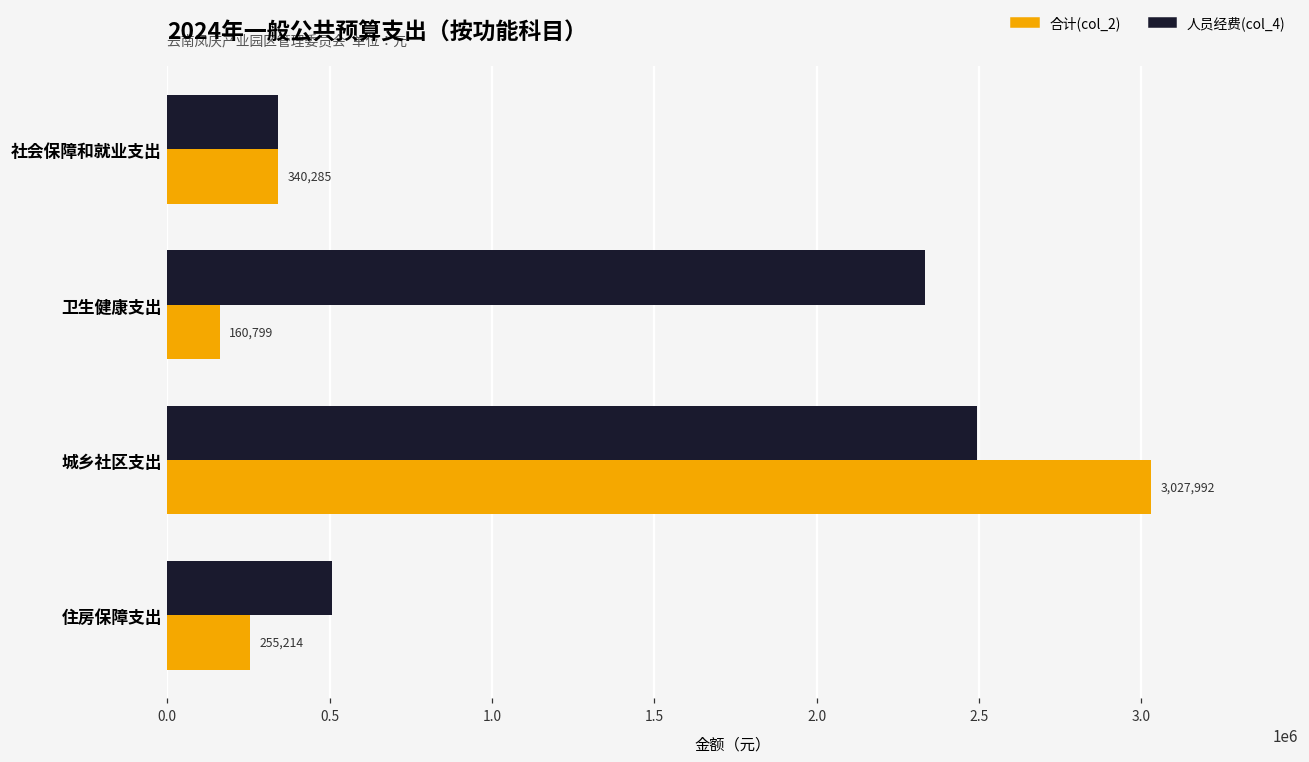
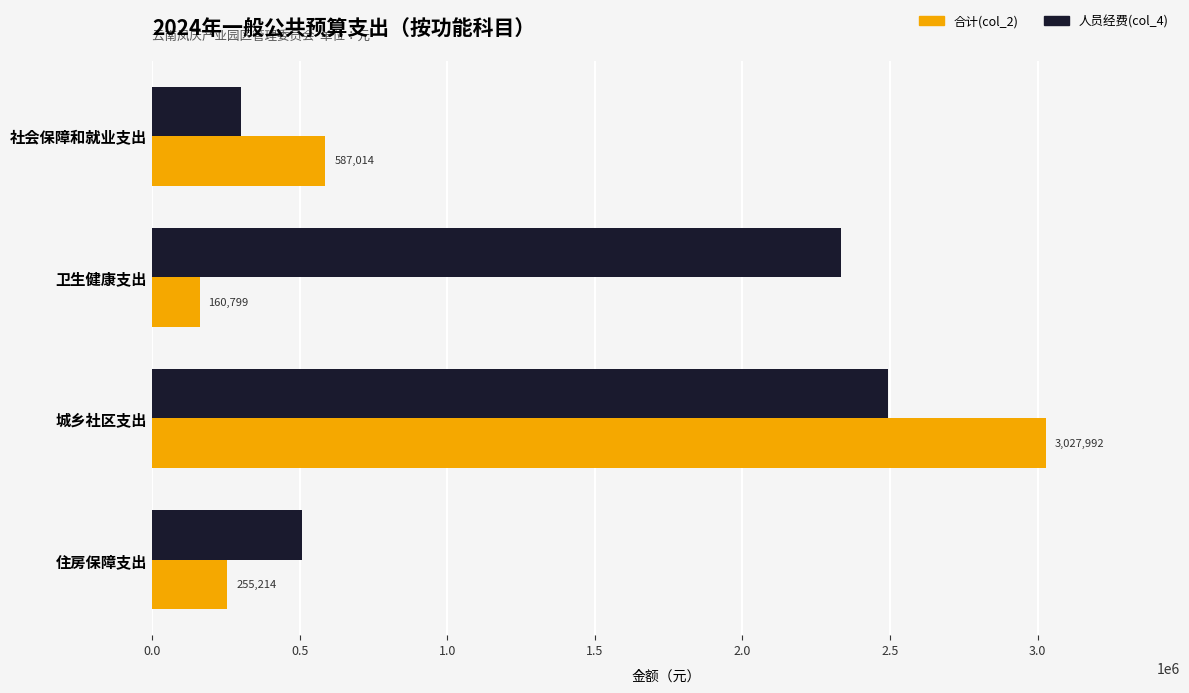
  {
    "合计(col_2)": {
-     "社会保障和就业支出": "340,285",
+     "社会保障和就业支出": "587,014",
      "卫生健康支出": "160,799",
      "城乡社区支出": "3,027,992",
      "住房保障支出": "255,214"
    },
    "人员经费(col_4)": {
-     "社会保障和就业支出": "340000",
+     "社会保障和就业支出": "300000",
      "卫生健康支出": "2330000",
      "城乡社区支出": "2490000",
      "住房保障支出": "510000"
    }
  }
